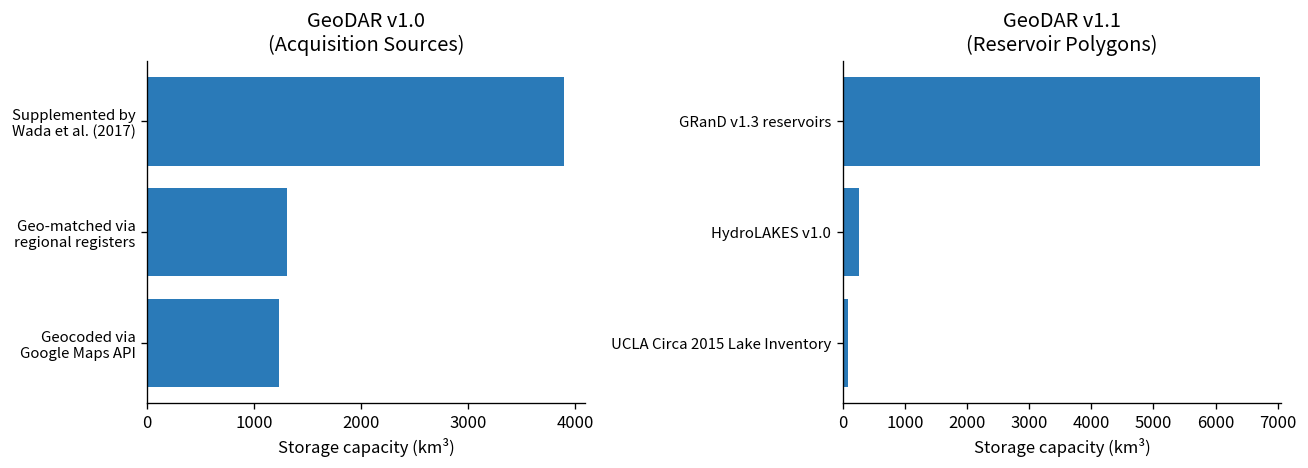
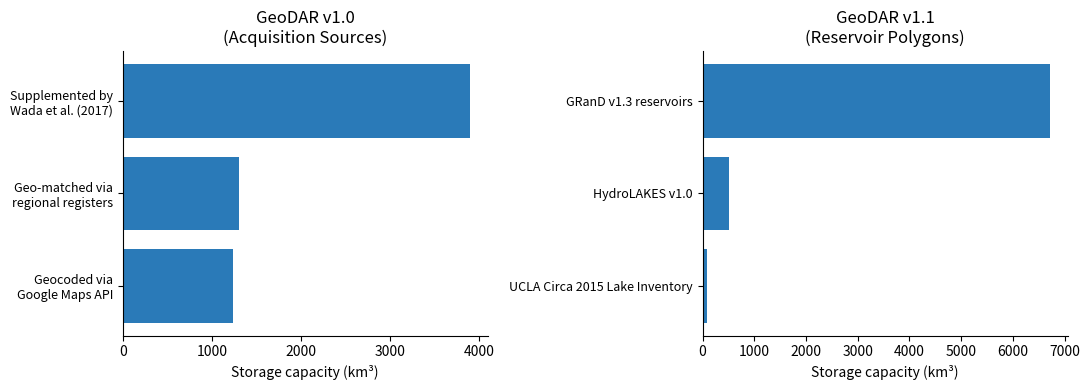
  {
    "GeoDAR v1.0 (Acquisition Sources)": {
      "Supplemented by Wada et al. (2017)": 3900,
      "Geo-matched via regional registers": 1300,
      "Geocoded via Google Maps API": 1200
    },
    "GeoDAR v1.1 (Reservoir Polygons)": {
      "GRanD v1.3 reservoirs": 6700,
-     "HydroLAKES v1.0": 300,
+     "HydroLAKES v1.0": 500,
      "UCLA Circa 2015 Lake Inventory": 100
    }
  }
